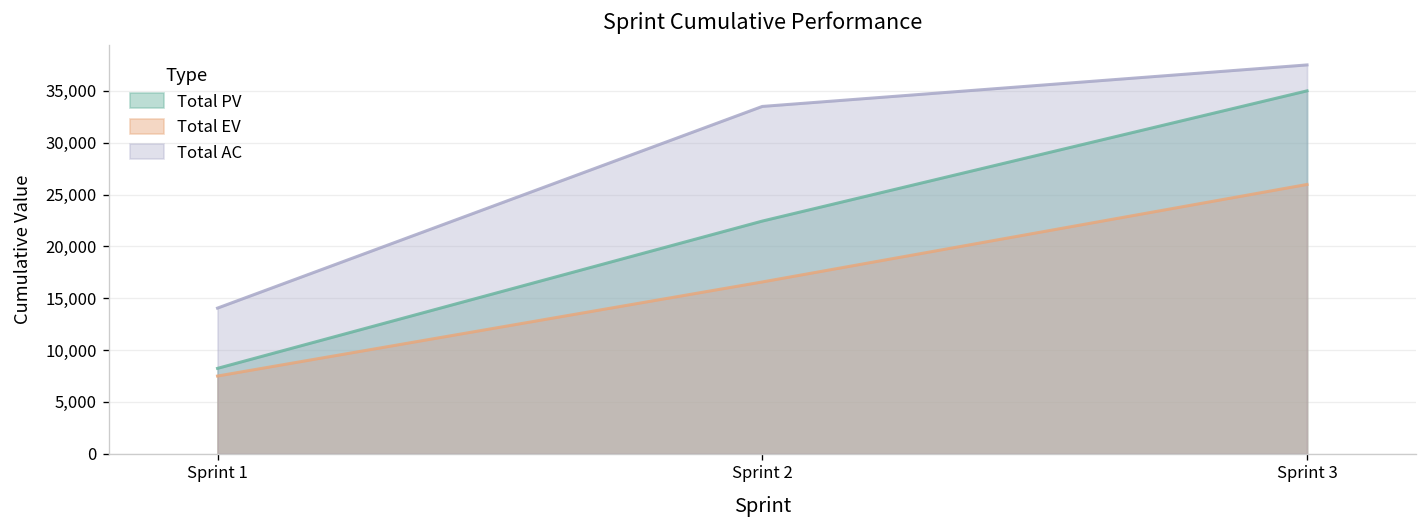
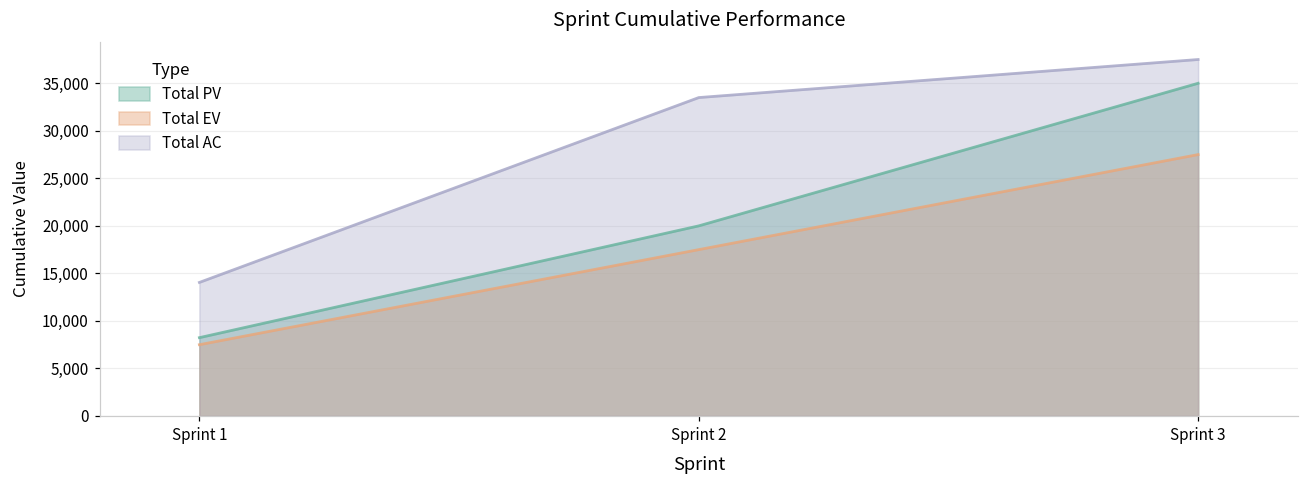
  {
    "Total PV": {
      "Sprint 1": "8,000",
-     "Sprint 2": "22,000",
+     "Sprint 2": "20,000",
      "Sprint 3": "35,000"
    },
    "Total EV": {
      "Sprint 1": "8,000",
-     "Sprint 2": "17,000",
-     "Sprint 3": "26,000"
+     "Sprint 2": "18,000",
+     "Sprint 3": "28,000"
    },
    "Total AC": {
      "Sprint 1": "14,000",
      "Sprint 2": "33,000",
      "Sprint 3": "38,000"
    }
  }
